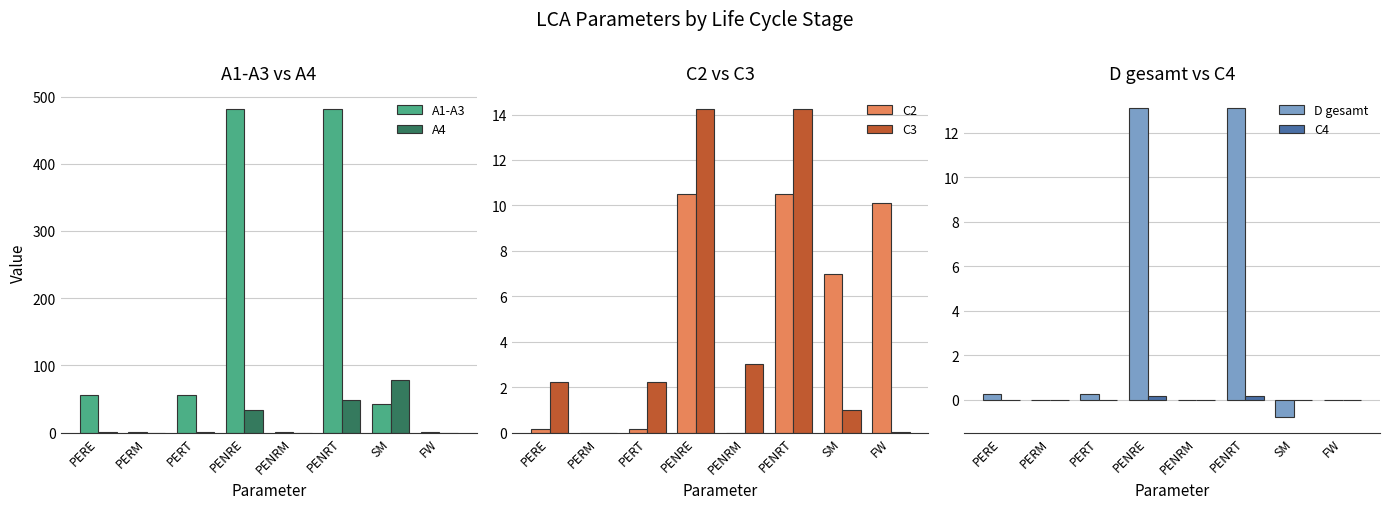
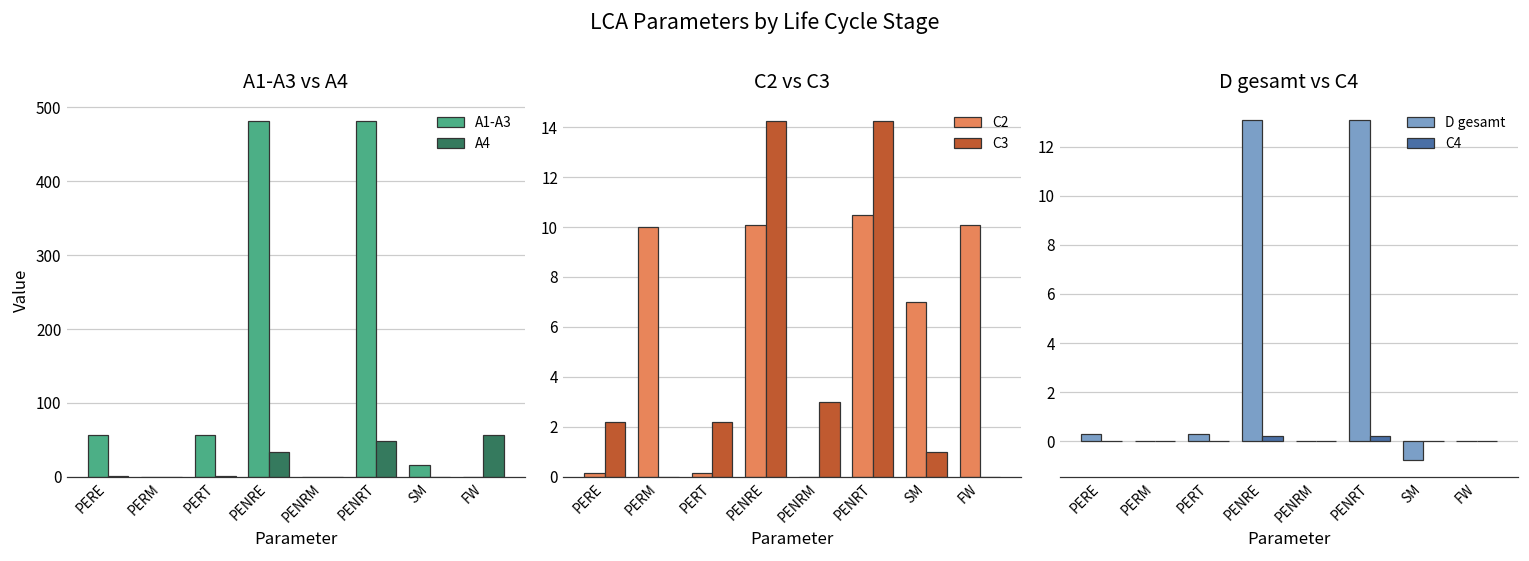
  {
    "A1-A3 vs A4": {
      "A1-A3": {
        "PERE": 60,
        "PERT": 60,
        "PENRE": 480,
        "PENRT": 480,
-       "SM": 40
+       "SM": 20
      },
      "A4": {
        "PERM": 0,
        "PENRE": 30,
        "PENRM": 0,
        "PENRT": 50,
-       "SM": 80,
-       "FW": 0
+       "SM": 0,
+       "FW": 60
      }
    },
    "C2 vs C3": {
      "C2": {
        "PERE": 0.2,
-       "PERM": 0,
+       "PERM": 10,
        "PERT": 0.2,
-       "PENRE": 10.5,
+       "PENRE": 10.1,
        "PENRM": 0.0,
        "PENRT": 10.5,
        "SM": 7.0,
        "FW": 10.1
      },
      "C3": {
        "PERE": 2.2,
        "PERM": 0.0,
        "PERT": 2.2,
        "PENRE": 14.2,
        "PENRM": 3.0,
        "PENRT": 14.2,
        "SM": 1.0
      }
    },
    "D gesamt vs C4": {
      "D gesamt": {
        "PERE": 0.3,
        "PERM": 0.0,
        "PERT": 0.3,
        "PENRE": 13.1,
        "PENRM": 0.0,
        "PENRT": 13.1,
        "SM": -0.8
      },
      "C4": {
        "PERM": 0.0,
        "PENRE": 0.2,
        "PENRM": 0.0,
        "PENRT": 0.2,
        "SM": 0.0
      }
    }
  }
